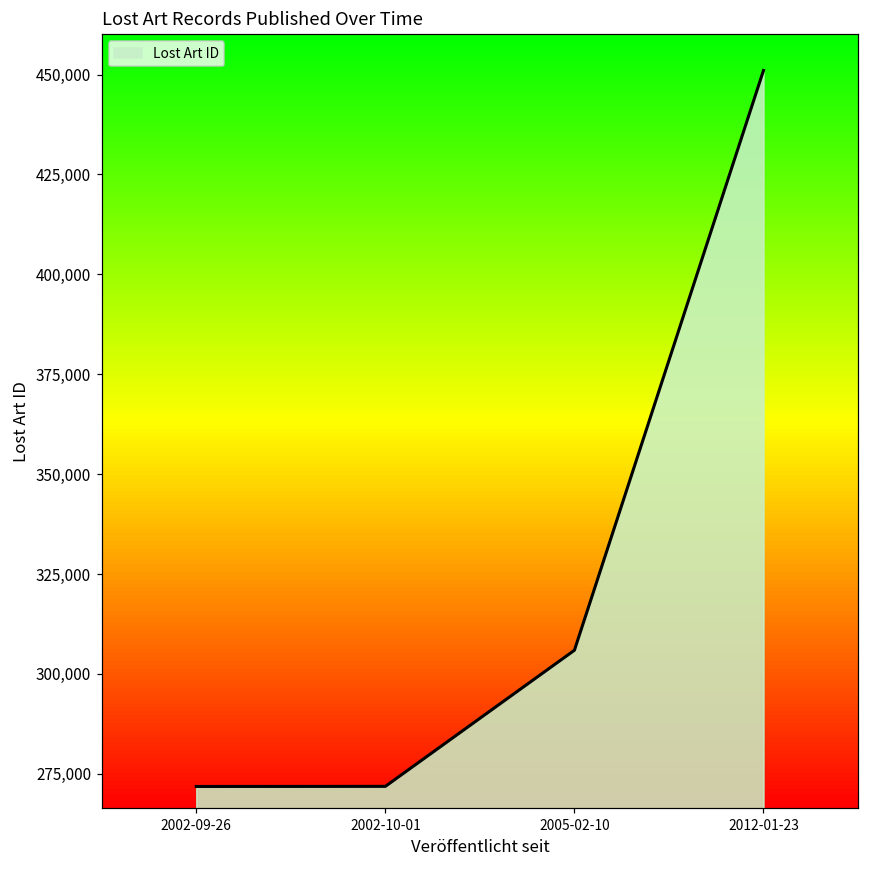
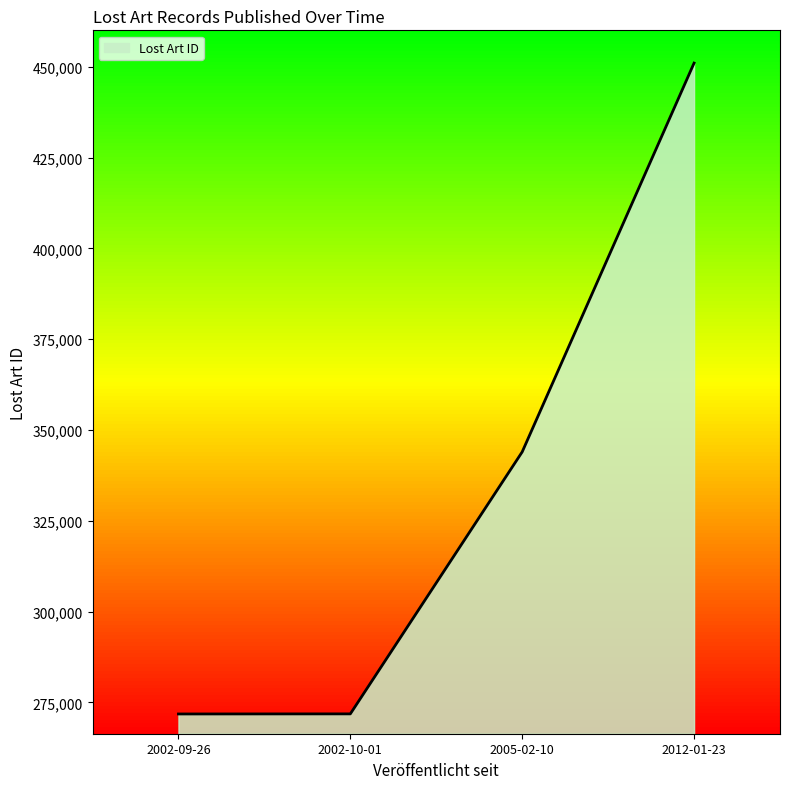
  {
    "2002-09-26": "272,000",
    "2002-10-01": "272,000",
-   "2005-02-10": "306,000",
+   "2005-02-10": "344,000",
    "2012-01-23": "451,000"
  }
